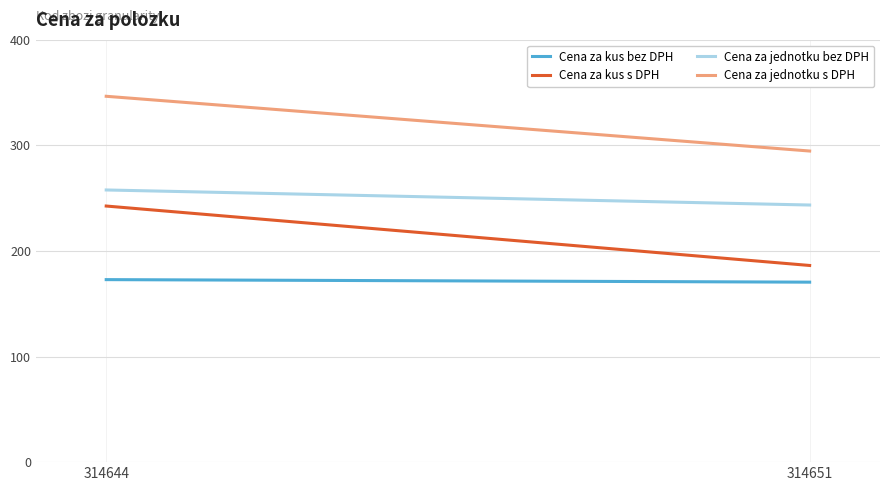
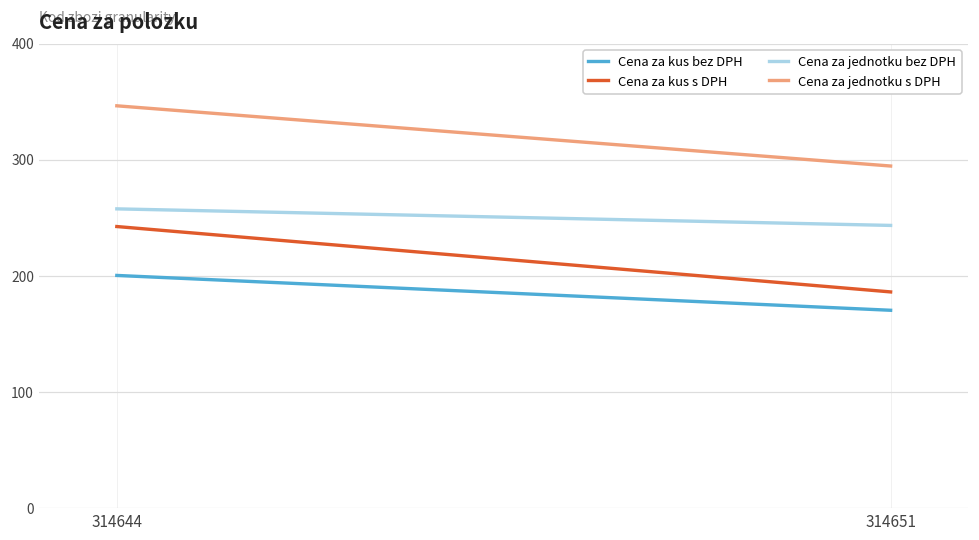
  {
    "Cena za kus bez DPH": {
-     "314644": 173,
+     "314644": 201,
      "314651": 171
    },
    "Cena za kus s DPH": {
      "314644": 243,
      "314651": 186
    },
    "Cena za jednotku bez DPH": {
      "314644": 258,
      "314651": 244
    },
    "Cena za jednotku s DPH": {
      "314644": 347,
      "314651": 295
    }
  }
